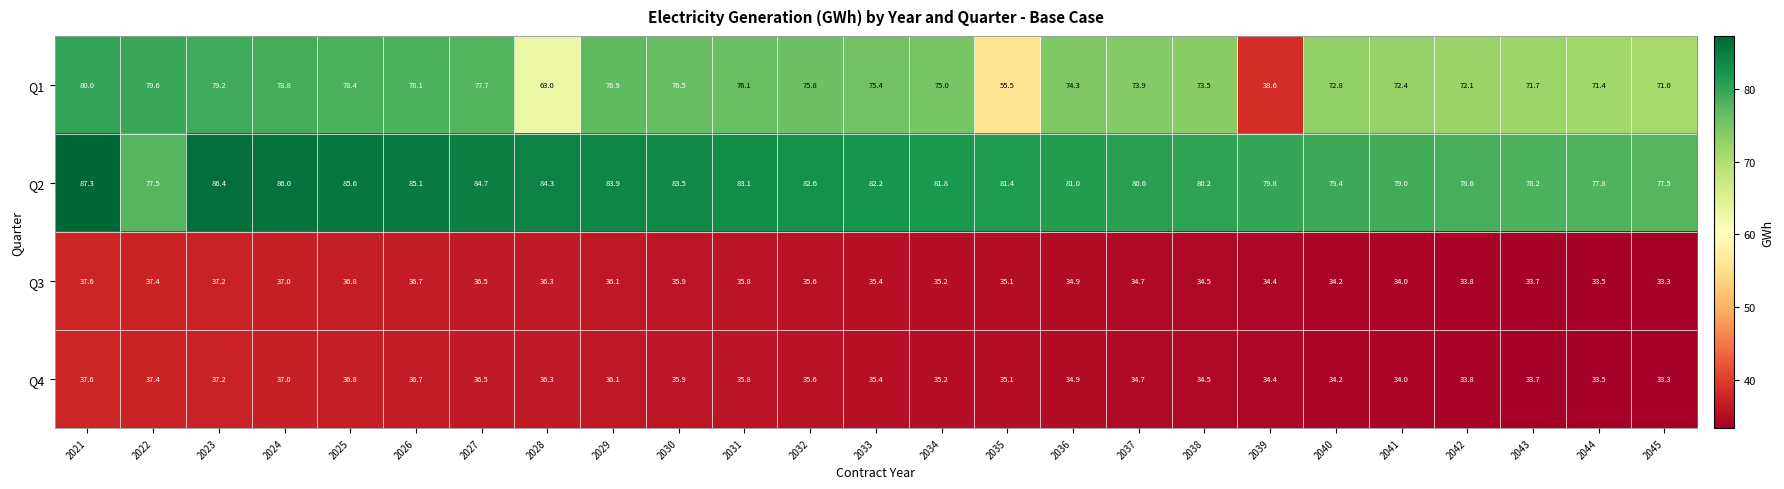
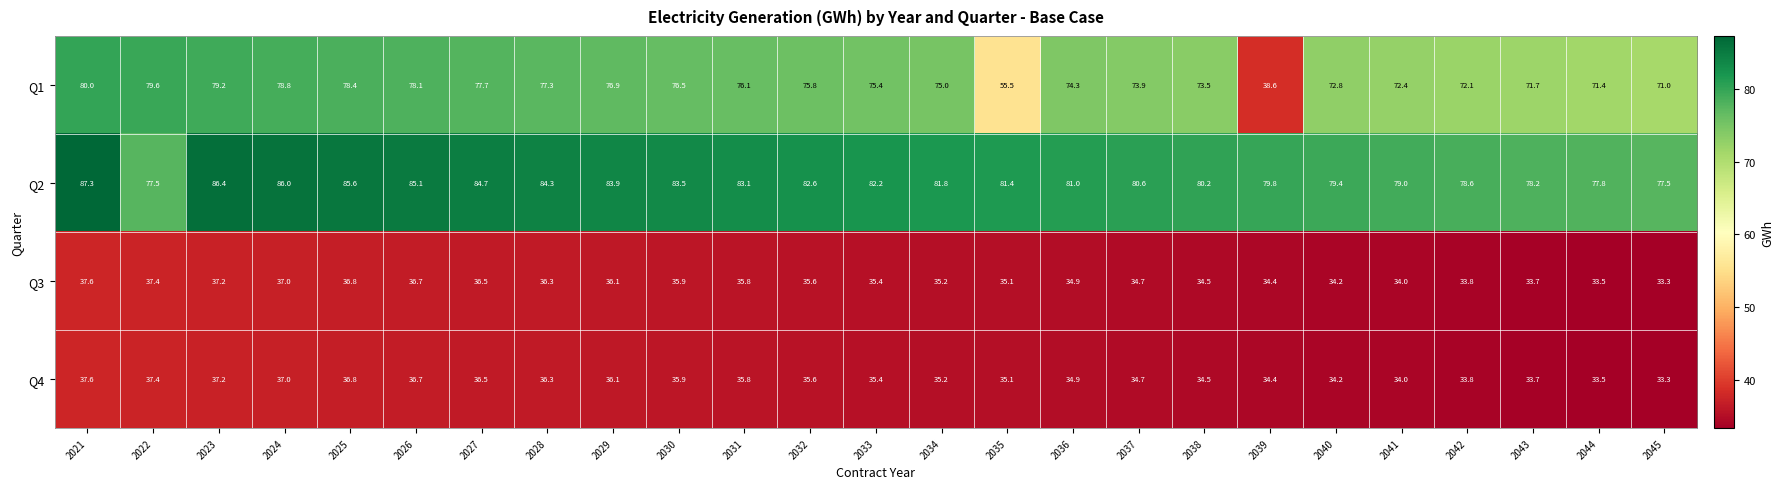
  {
    "Q1": {
      "2021": 80.0,
      "2022": 79.6,
      "2023": 79.2,
      "2024": 78.8,
      "2025": 78.4,
      "2026": 78.1,
      "2027": 77.7,
-     "2028": 63.0,
+     "2028": 77.3,
      "2029": 76.9,
      "2030": 76.5,
      "2031": 76.1,
      "2032": 75.8,
      "2033": 75.4,
      "2034": 75.0,
      "2035": 55.5,
      "2036": 74.3,
      "2037": 73.9,
      "2038": 73.5,
      "2039": 38.6,
      "2040": 72.8,
      "2041": 72.4,
      "2042": 72.1,
      "2043": 71.7,
      "2044": 71.4,
      "2045": 71.0
    },
    "Q2": {
      "2021": 87.3,
      "2022": 77.5,
      "2023": 86.4,
      "2024": 86.0,
      "2025": 85.6,
      "2026": 85.1,
      "2027": 84.7,
      "2028": 84.3,
      "2029": 83.9,
      "2030": 83.5,
      "2031": 83.1,
      "2032": 82.6,
      "2033": 82.2,
      "2034": 81.8,
      "2035": 81.4,
      "2036": 81.0,
      "2037": 80.6,
      "2038": 80.2,
      "2039": 79.8,
      "2040": 79.4,
      "2041": 79.0,
      "2042": 78.6,
      "2043": 78.2,
      "2044": 77.8,
      "2045": 77.5
    },
    "Q3": {
      "2021": 37.6,
      "2022": 37.4,
      "2023": 37.2,
      "2024": 37.0,
      "2025": 36.8,
      "2026": 36.7,
      "2027": 36.5,
      "2028": 36.3,
      "2029": 36.1,
      "2030": 35.9,
      "2031": 35.8,
      "2032": 35.6,
      "2033": 35.4,
      "2034": 35.2,
      "2035": 35.1,
      "2036": 34.9,
      "2037": 34.7,
      "2038": 34.5,
      "2039": 34.4,
      "2040": 34.2,
      "2041": 34.0,
      "2042": 33.8,
      "2043": 33.7,
      "2044": 33.5,
      "2045": 33.3
    },
    "Q4": {
      "2021": 37.6,
      "2022": 37.4,
      "2023": 37.2,
      "2024": 37.0,
      "2025": 36.8,
      "2026": 36.7,
      "2027": 36.5,
      "2028": 36.3,
      "2029": 36.1,
      "2030": 35.9,
      "2031": 35.8,
      "2032": 35.6,
      "2033": 35.4,
      "2034": 35.2,
      "2035": 35.1,
      "2036": 34.9,
      "2037": 34.7,
      "2038": 34.5,
      "2039": 34.4,
      "2040": 34.2,
      "2041": 34.0,
      "2042": 33.8,
      "2043": 33.7,
      "2044": 33.5,
      "2045": 33.3
    }
  }
